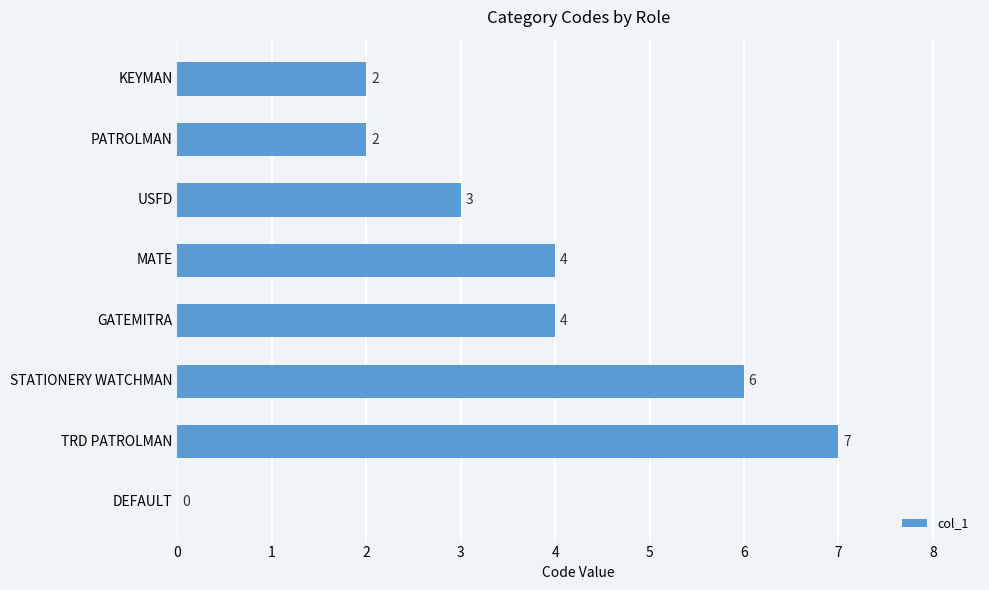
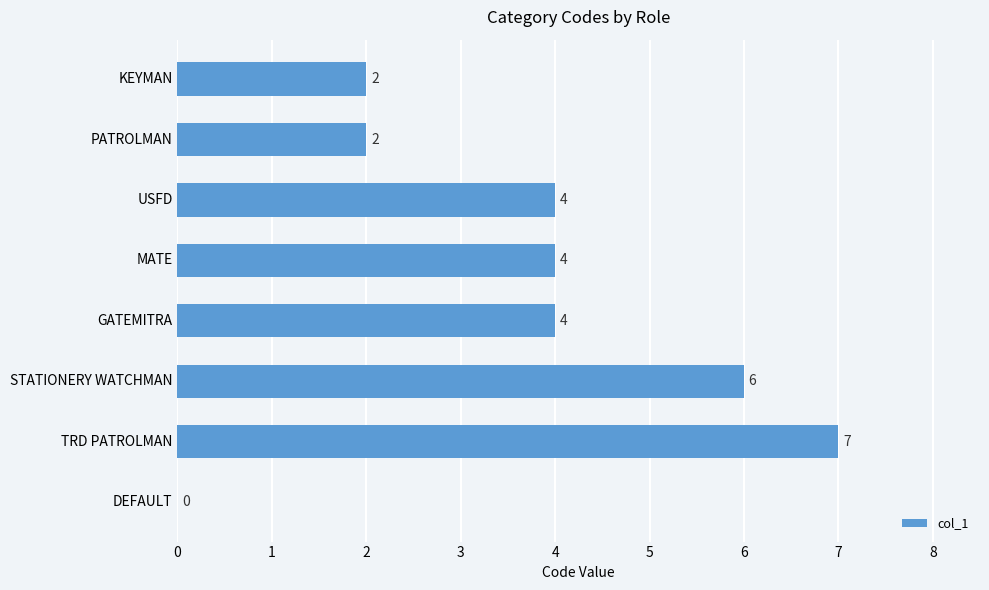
  {
    "KEYMAN": 2,
    "PATROLMAN": 2,
-   "USFD": 3,
+   "USFD": 4,
    "MATE": 4,
    "GATEMITRA": 4,
    "STATIONERY WATCHMAN": 6,
    "TRD PATROLMAN": 7,
    "DEFAULT": 0
  }
